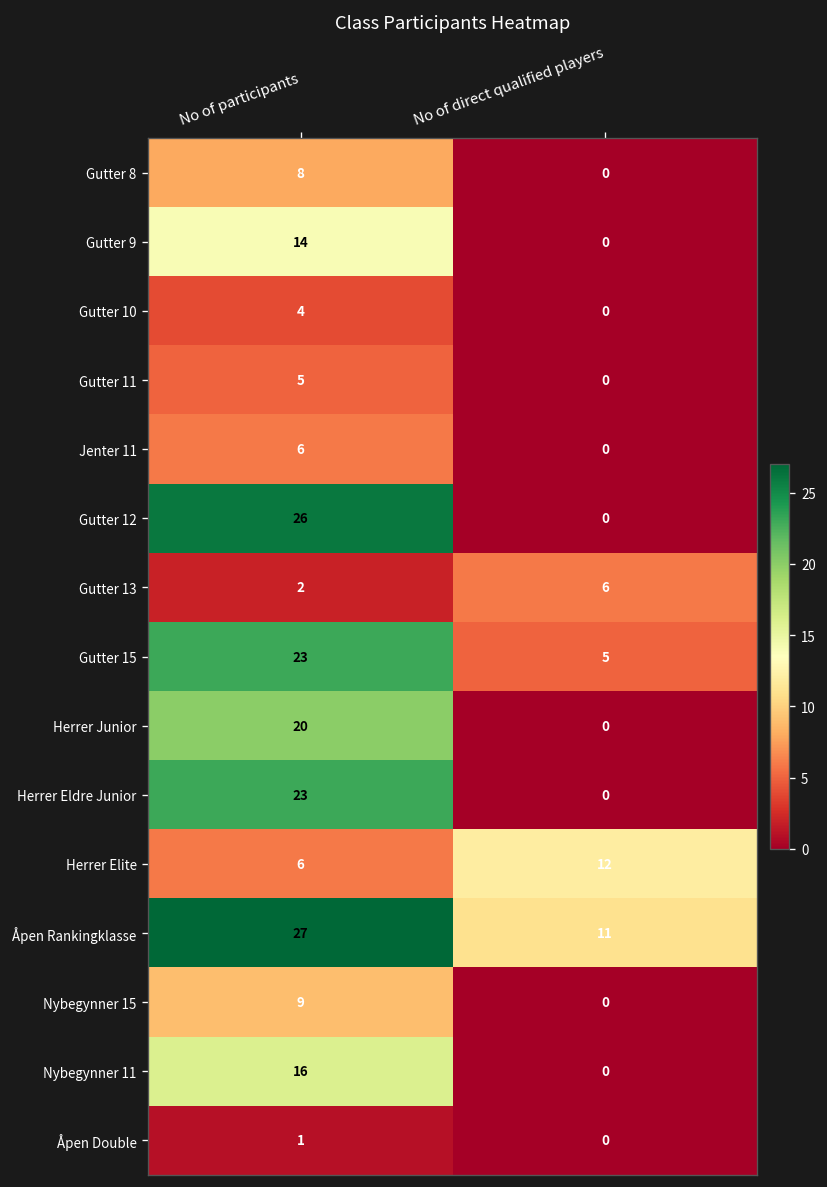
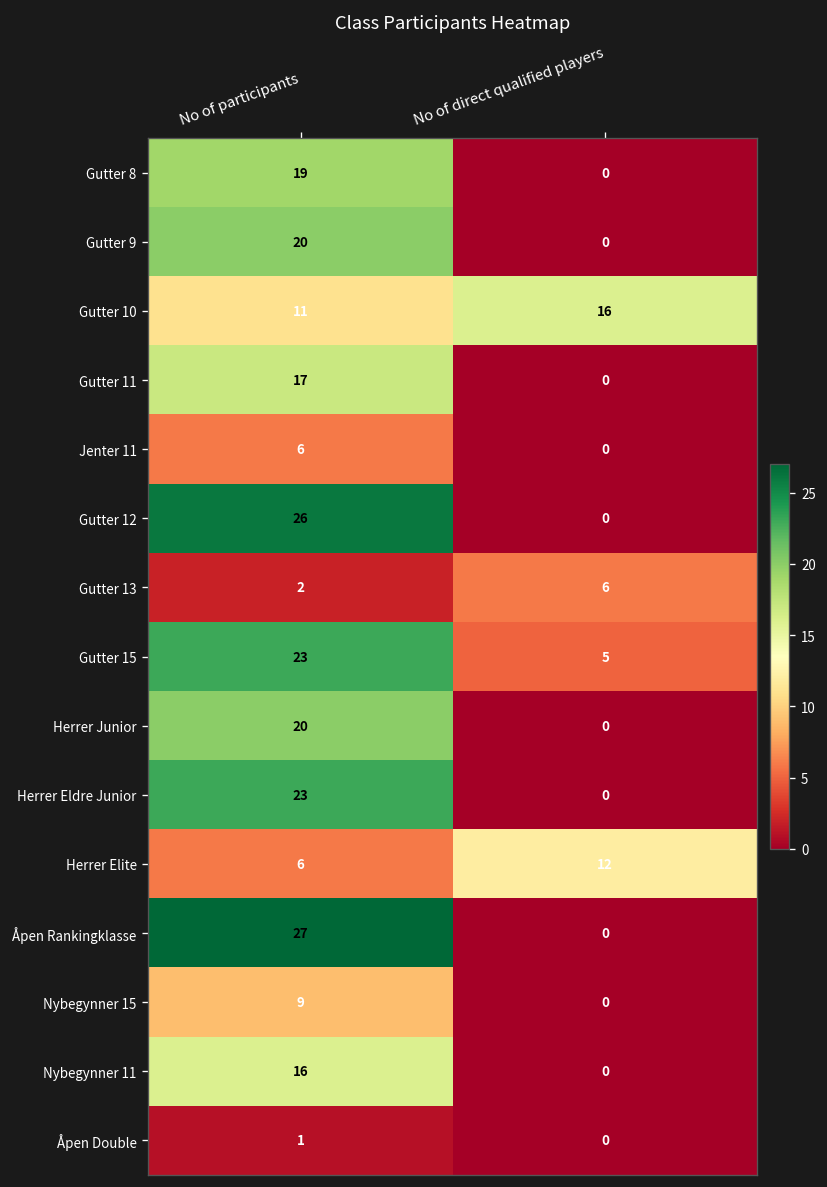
  {
    "Gutter 8": {
-     "No of participants": 8,
+     "No of participants": 19,
      "No of direct qualified players": 0
    },
    "Gutter 9": {
-     "No of participants": 14,
+     "No of participants": 20,
      "No of direct qualified players": 0
    },
    "Gutter 10": {
-     "No of participants": 4,
-     "No of direct qualified players": 0
+     "No of participants": 11,
+     "No of direct qualified players": 16
    },
    "Gutter 11": {
-     "No of participants": 5,
+     "No of participants": 17,
      "No of direct qualified players": 0
    },
    "Jenter 11": {
      "No of participants": 6,
      "No of direct qualified players": 0
    },
    "Gutter 12": {
      "No of participants": 26,
      "No of direct qualified players": 0
    },
    "Gutter 13": {
      "No of participants": 2,
      "No of direct qualified players": 6
    },
    "Gutter 15": {
      "No of participants": 23,
      "No of direct qualified players": 5
    },
    "Herrer Junior": {
      "No of participants": 20,
      "No of direct qualified players": 0
    },
    "Herrer Eldre Junior": {
      "No of participants": 23,
      "No of direct qualified players": 0
    },
    "Herrer Elite": {
      "No of participants": 6,
      "No of direct qualified players": 12
    },
    "Åpen Rankingklasse": {
      "No of participants": 27,
-     "No of direct qualified players": 11
+     "No of direct qualified players": 0
    },
    "Nybegynner 15": {
      "No of participants": 9,
      "No of direct qualified players": 0
    },
    "Nybegynner 11": {
      "No of participants": 16,
      "No of direct qualified players": 0
    },
    "Åpen Double": {
      "No of participants": 1,
      "No of direct qualified players": 0
    }
  }
